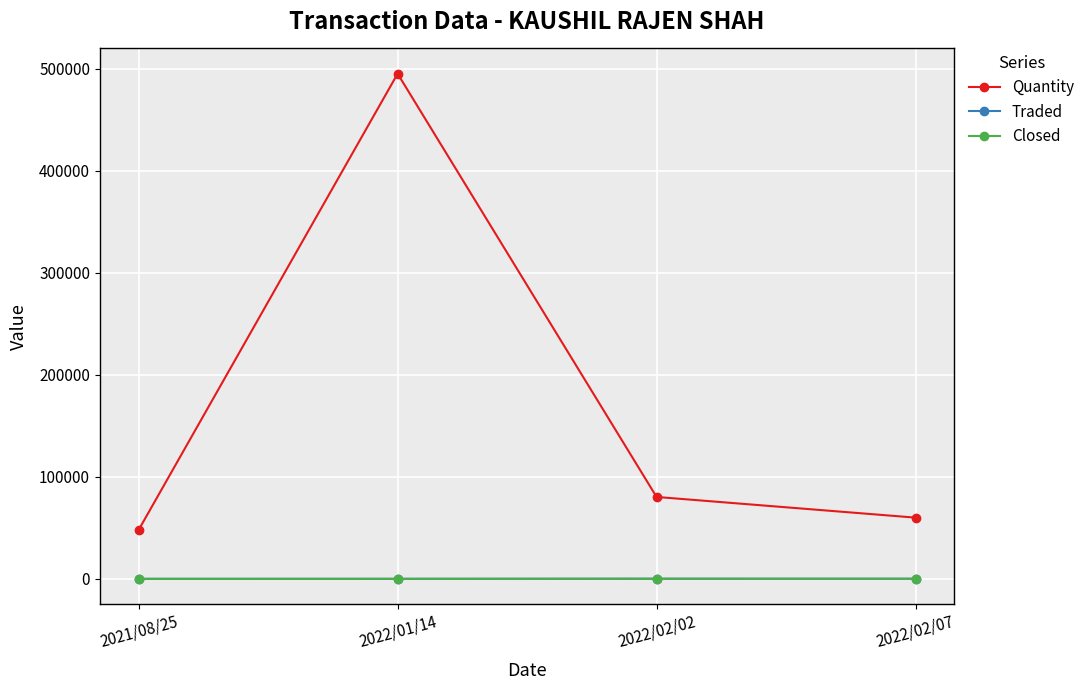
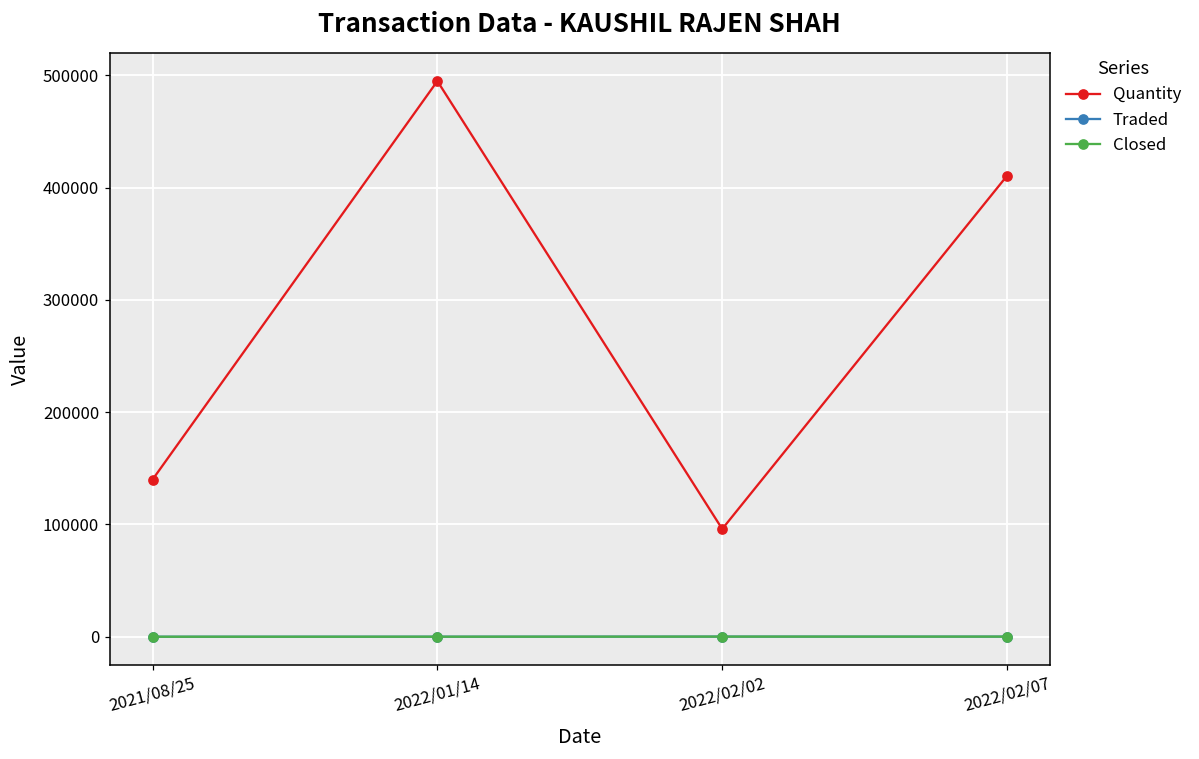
  {
    "Quantity": {
-     "2021/08/25": 48000,
+     "2021/08/25": 140000,
      "2022/01/14": 495000,
-     "2022/02/02": 80000,
-     "2022/02/07": 60000
+     "2022/02/02": 96000,
+     "2022/02/07": 411000
    },
    "Closed": {
      "2021/08/25": 0,
      "2022/01/14": 0,
      "2022/02/02": 0,
      "2022/02/07": 0
    }
  }
